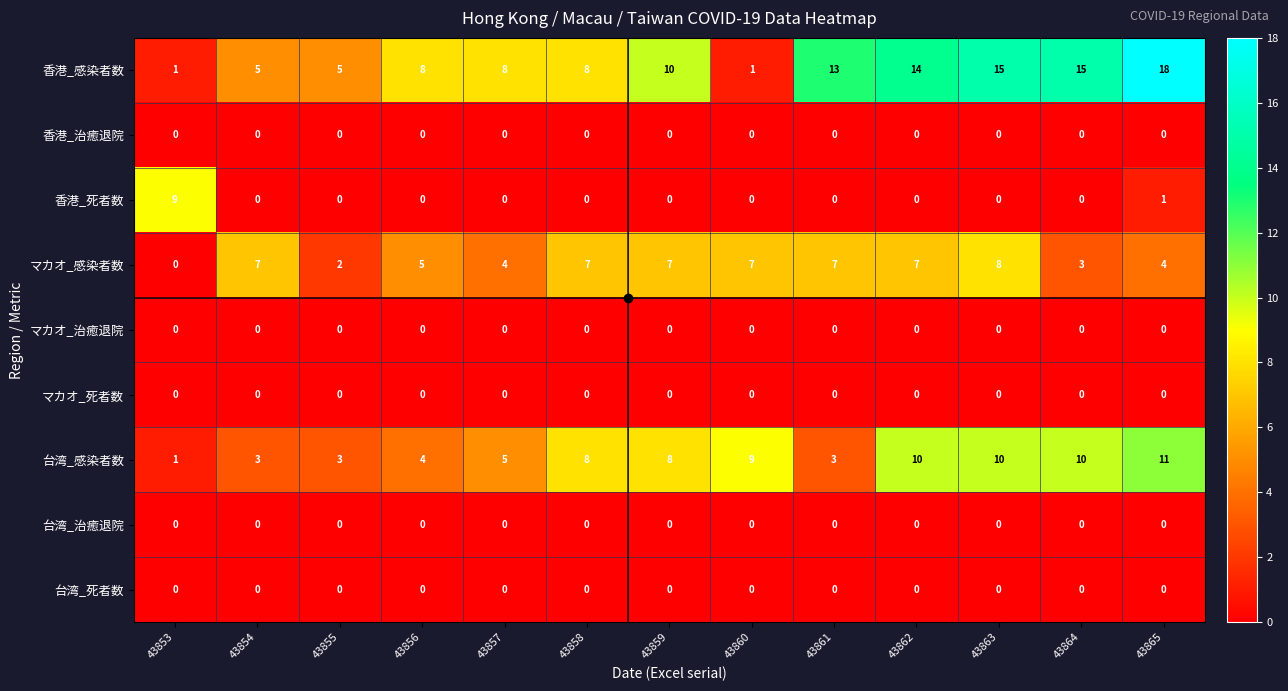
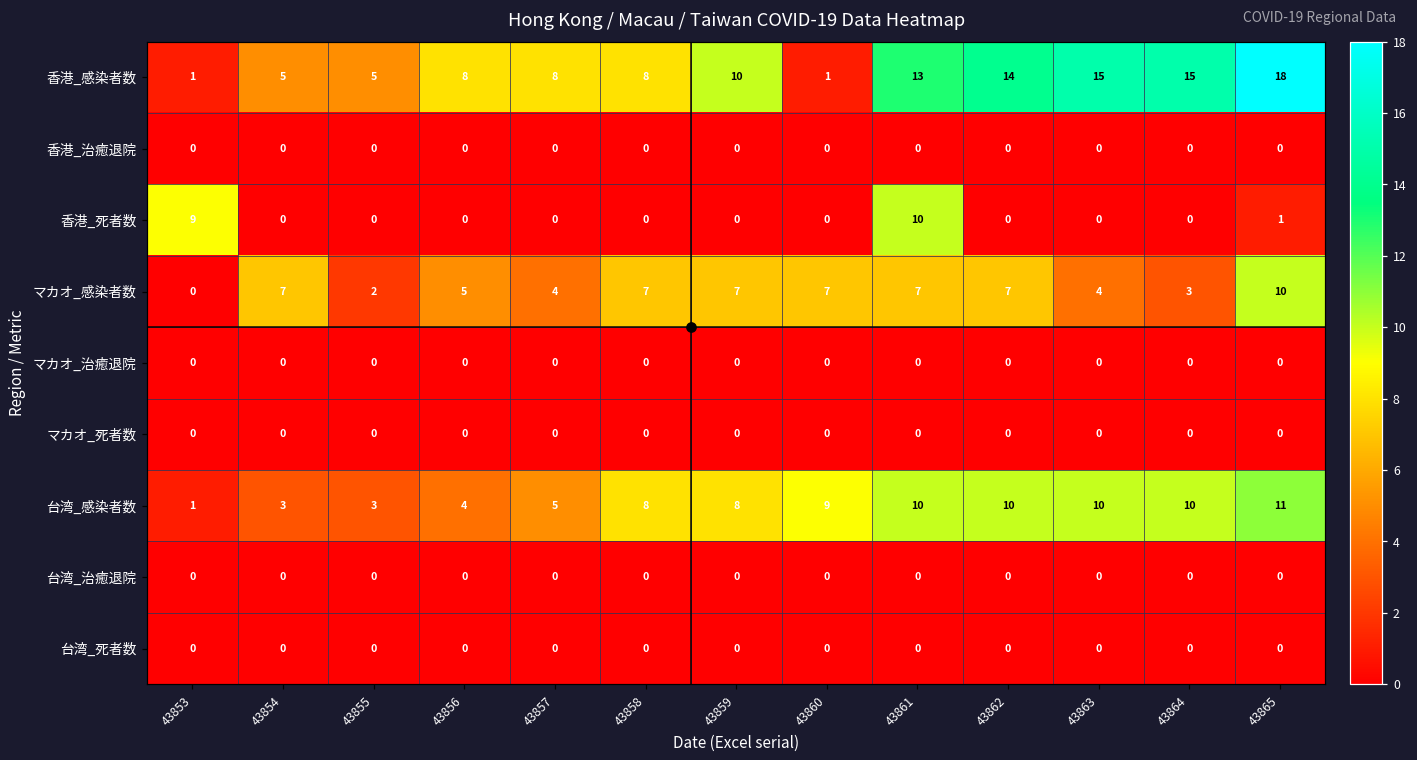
  {
    "香港_感染者数": {
      "43853": 1,
      "43854": 5,
      "43855": 5,
      "43856": 8,
      "43857": 8,
      "43858": 8,
      "43859": 10,
      "43860": 1,
      "43861": 13,
      "43862": 14,
      "43863": 15,
      "43864": 15,
      "43865": 18
    },
    "香港_治癒退院": {
      "43853": 0,
      "43854": 0,
      "43855": 0,
      "43856": 0,
      "43857": 0,
      "43858": 0,
      "43859": 0,
      "43860": 0,
      "43861": 0,
      "43862": 0,
      "43863": 0,
      "43864": 0,
      "43865": 0
    },
    "香港_死者数": {
      "43853": 9,
      "43854": 0,
      "43855": 0,
      "43856": 0,
      "43857": 0,
      "43858": 0,
      "43859": 0,
      "43860": 0,
-     "43861": 0,
+     "43861": 10,
      "43862": 0,
      "43863": 0,
      "43864": 0,
      "43865": 1
    },
    "マカオ_感染者数": {
      "43853": 0,
      "43854": 7,
      "43855": 2,
      "43856": 5,
      "43857": 4,
      "43858": 7,
      "43859": 7,
      "43860": 7,
      "43861": 7,
      "43862": 7,
-     "43863": 8,
+     "43863": 4,
      "43864": 3,
-     "43865": 4
+     "43865": 10
    },
    "マカオ_治癒退院": {
      "43853": 0,
      "43854": 0,
      "43855": 0,
      "43856": 0,
      "43857": 0,
      "43858": 0,
      "43859": 0,
      "43860": 0,
      "43861": 0,
      "43862": 0,
      "43863": 0,
      "43864": 0,
      "43865": 0
    },
    "マカオ_死者数": {
      "43853": 0,
      "43854": 0,
      "43855": 0,
      "43856": 0,
      "43857": 0,
      "43858": 0,
      "43859": 0,
      "43860": 0,
      "43861": 0,
      "43862": 0,
      "43863": 0,
      "43864": 0,
      "43865": 0
    },
    "台湾_感染者数": {
      "43853": 1,
      "43854": 3,
      "43855": 3,
      "43856": 4,
      "43857": 5,
      "43858": 8,
      "43859": 8,
      "43860": 9,
-     "43861": 3,
+     "43861": 10,
      "43862": 10,
      "43863": 10,
      "43864": 10,
      "43865": 11
    },
    "台湾_治癒退院": {
      "43853": 0,
      "43854": 0,
      "43855": 0,
      "43856": 0,
      "43857": 0,
      "43858": 0,
      "43859": 0,
      "43860": 0,
      "43861": 0,
      "43862": 0,
      "43863": 0,
      "43864": 0,
      "43865": 0
    },
    "台湾_死者数": {
      "43853": 0,
      "43854": 0,
      "43855": 0,
      "43856": 0,
      "43857": 0,
      "43858": 0,
      "43859": 0,
      "43860": 0,
      "43861": 0,
      "43862": 0,
      "43863": 0,
      "43864": 0,
      "43865": 0
    }
  }
